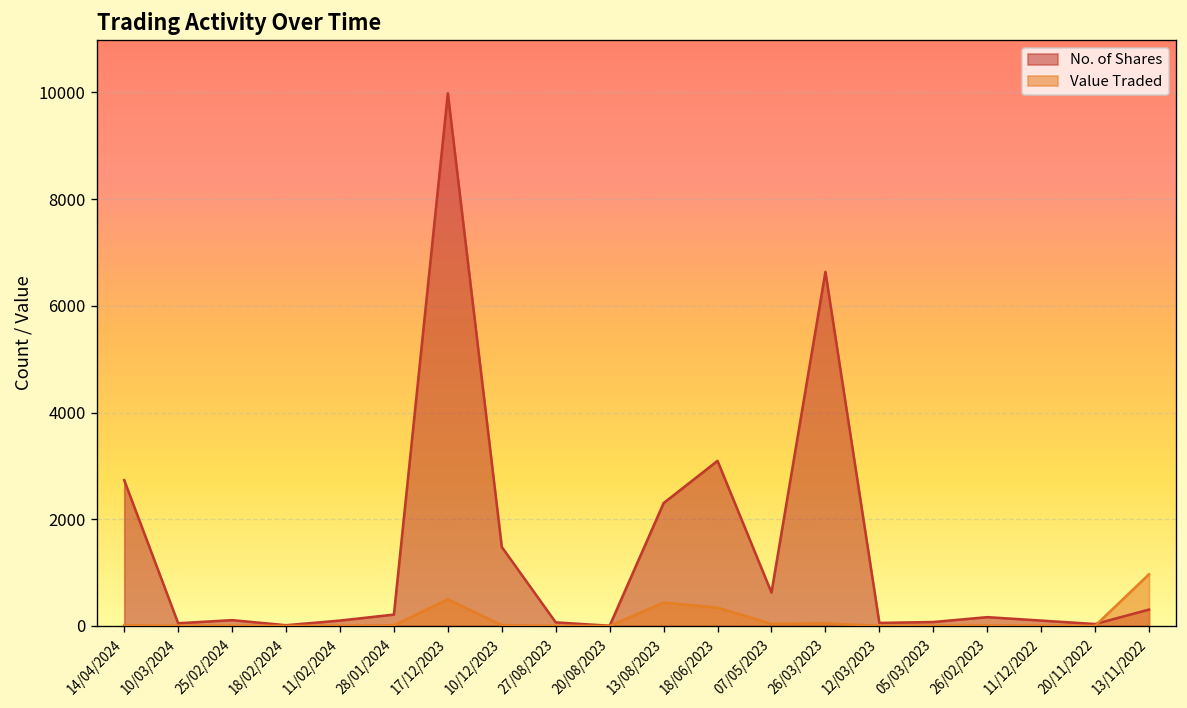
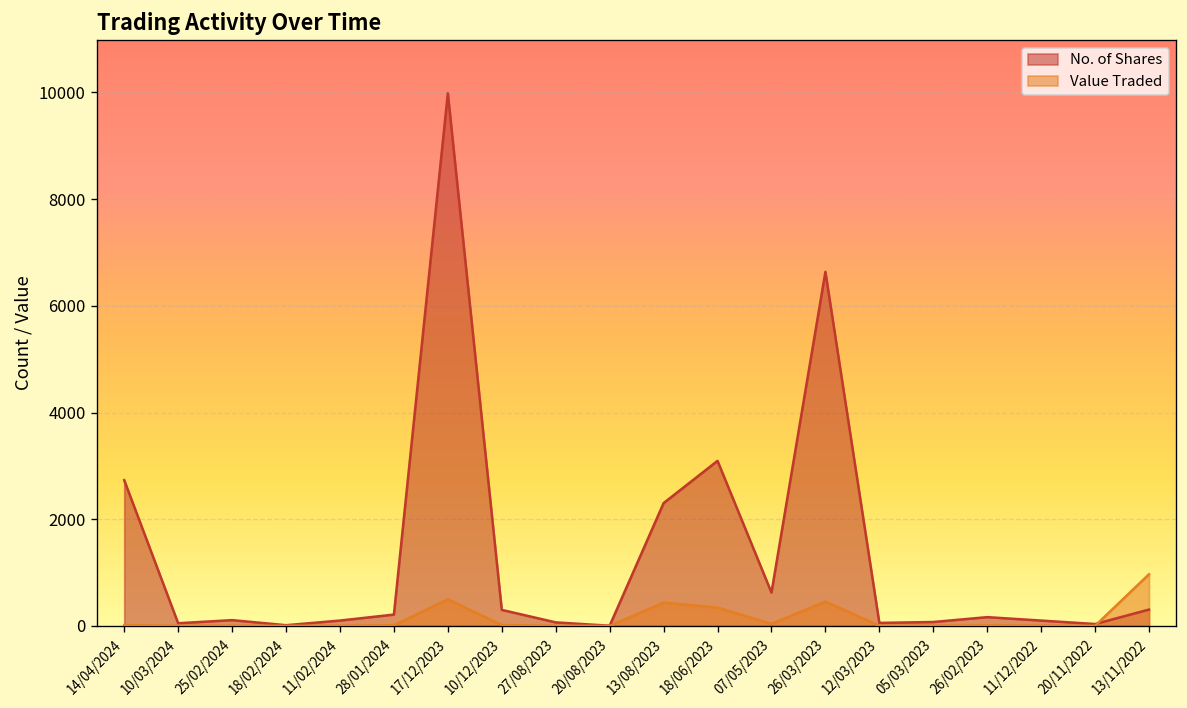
  {
    "No. of Shares": {
      "14/04/2024": 2700,
      "25/02/2024": 100,
      "11/02/2024": 100,
      "28/01/2024": 200,
      "17/12/2023": 10000,
-     "10/12/2023": 1500,
+     "10/12/2023": 300,
      "27/08/2023": 100,
      "13/08/2023": 2300,
      "18/06/2023": 3100,
      "07/05/2023": 600,
      "26/03/2023": 6600,
      "05/03/2023": 100,
      "26/02/2023": 200,
      "11/12/2022": 100,
      "13/11/2022": 300
    },
    "Value Traded": {
      "14/04/2024": 0,
      "25/02/2024": 0,
      "11/02/2024": 0,
      "28/01/2024": 0,
      "17/12/2023": 500,
      "10/12/2023": 0,
      "27/08/2023": 0,
      "13/08/2023": 400,
      "18/06/2023": 300,
      "07/05/2023": 0,
-     "26/03/2023": 0,
+     "26/03/2023": 500,
      "05/03/2023": 0,
      "26/02/2023": 0,
      "11/12/2022": 0,
      "13/11/2022": 1000
    }
  }
